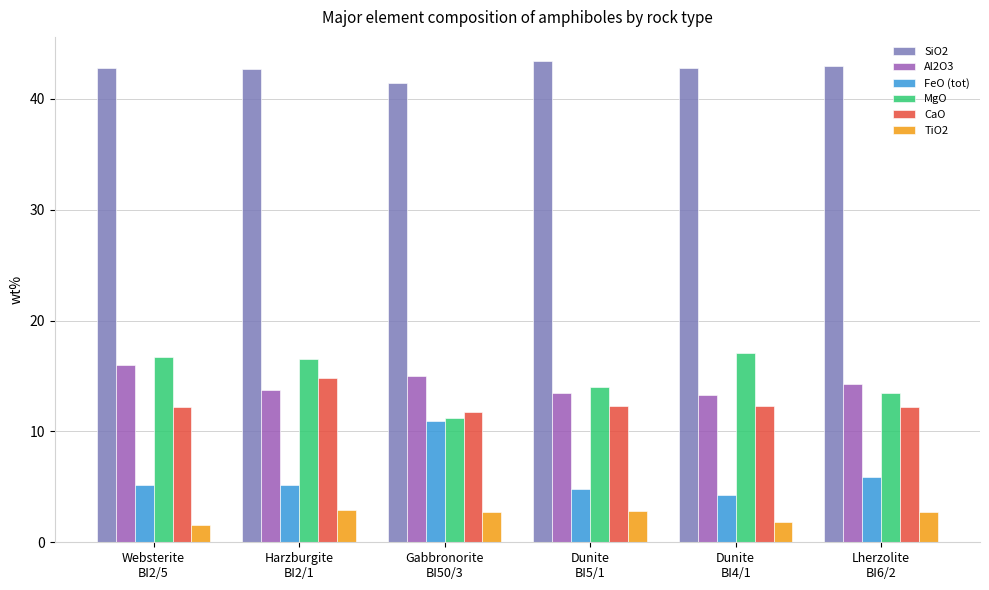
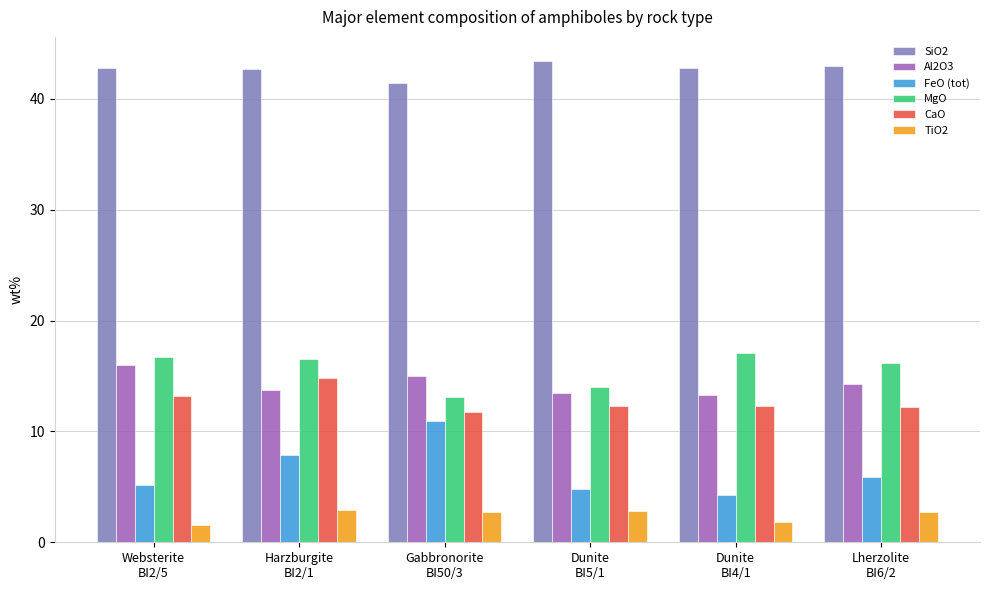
  {
    "FeO (tot)": {
      "Websterite BI2/5": 5.1,
-     "Harzburgite BI2/1": 5.2,
+     "Harzburgite BI2/1": 7.9,
      "Gabbronorite BI50/3": 10.9,
      "Dunite BI5/1": 4.8,
      "Dunite BI4/1": 4.2,
      "Lherzolite BI6/2": 5.9
    },
    "MgO": {
      "Websterite BI2/5": 16.7,
      "Harzburgite BI2/1": 16.6,
-     "Gabbronorite BI50/3": 11.2,
+     "Gabbronorite BI50/3": 13.1,
      "Dunite BI5/1": 14.0,
      "Dunite BI4/1": 17.1,
-     "Lherzolite BI6/2": 13.5
+     "Lherzolite BI6/2": 16.2
    },
    "CaO": {
-     "Websterite BI2/5": 12.2,
+     "Websterite BI2/5": 13.2,
      "Harzburgite BI2/1": 14.8,
      "Gabbronorite BI50/3": 11.8,
      "Dunite BI5/1": 12.3,
      "Dunite BI4/1": 12.3,
      "Lherzolite BI6/2": 12.2
    },
    "TiO2": {
      "Websterite BI2/5": 1.5,
      "Harzburgite BI2/1": 2.9,
      "Gabbronorite BI50/3": 2.7,
      "Dunite BI5/1": 2.8,
      "Dunite BI4/1": 1.8,
      "Lherzolite BI6/2": 2.8
    }
  }
